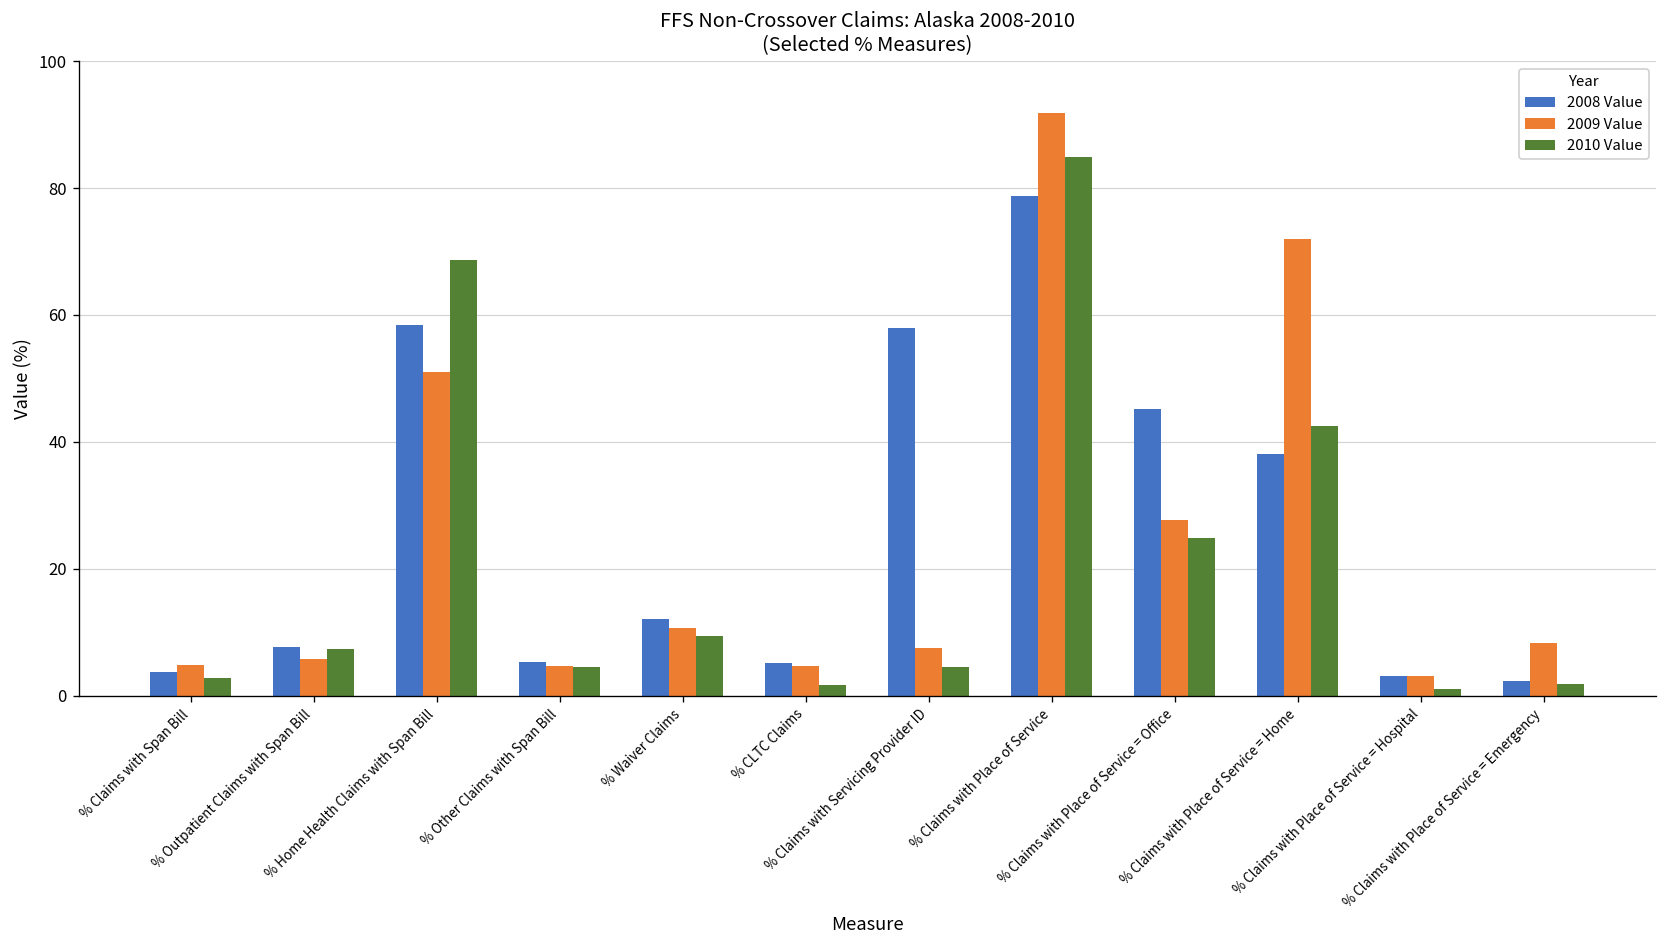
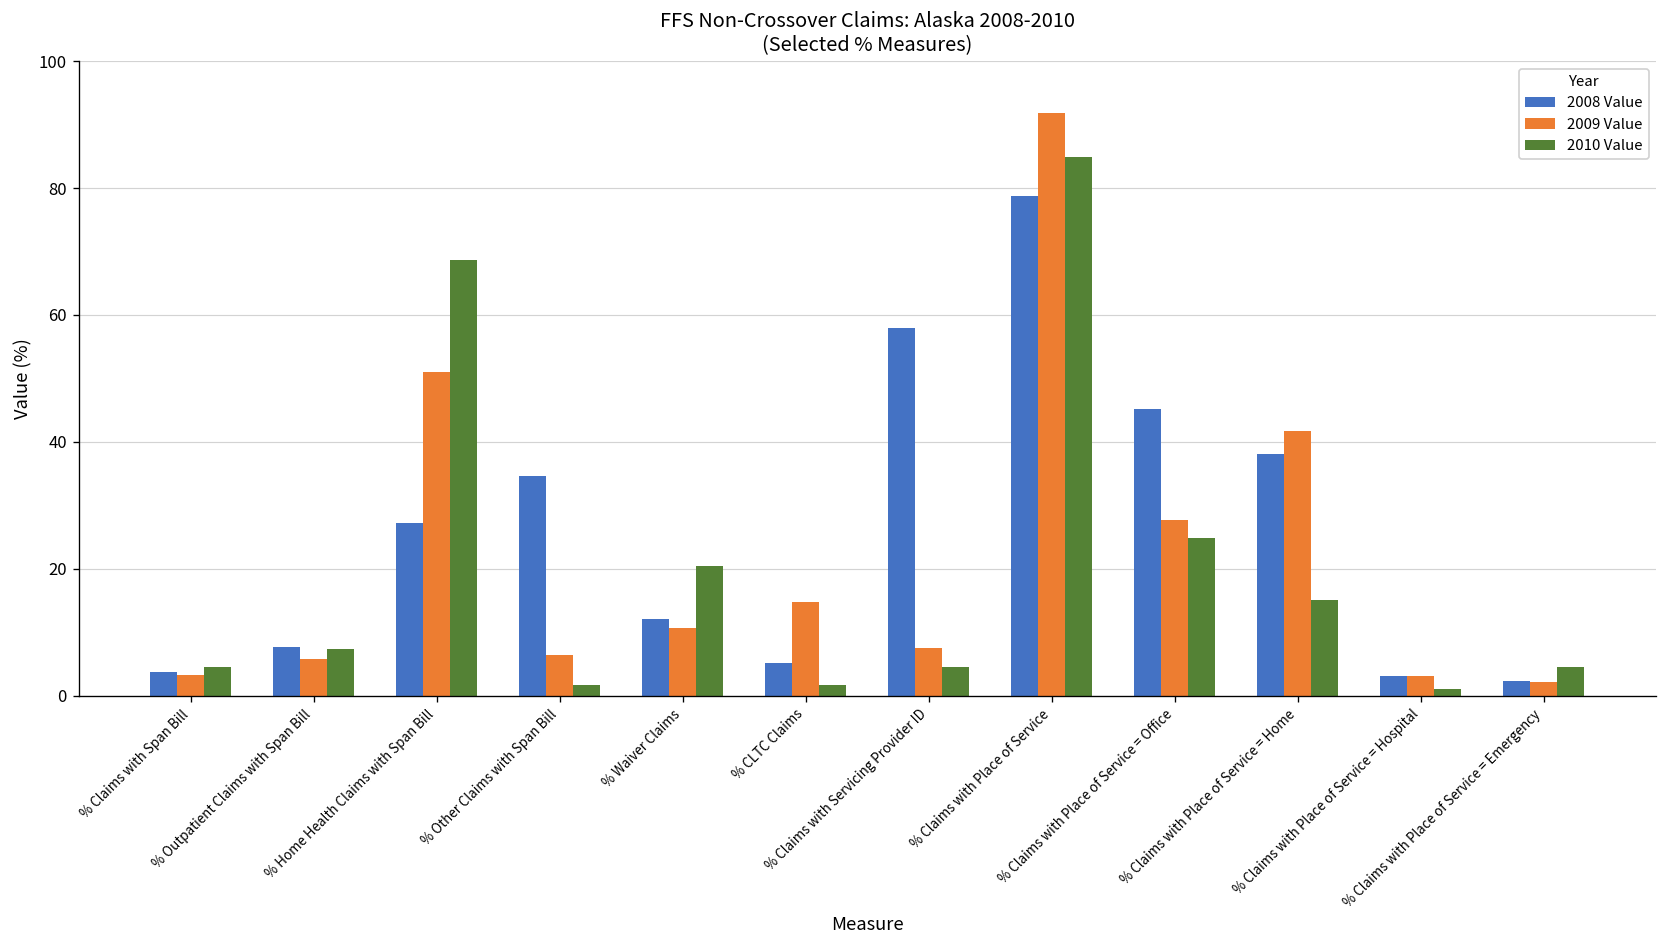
  {
    "2008 Value": {
      "% Claims with Span Bill": 4,
      "% Outpatient Claims with Span Bill": 8,
-     "% Home Health Claims with Span Bill": 58,
-     "% Other Claims with Span Bill": 5,
+     "% Home Health Claims with Span Bill": 27,
+     "% Other Claims with Span Bill": 35,
      "% Waiver Claims": 12,
      "% CLTC Claims": 5,
      "% Claims with Servicing Provider ID": 58,
      "% Claims with Place of Service": 79,
      "% Claims with Place of Service = Office": 45,
      "% Claims with Place of Service = Home": 38,
      "% Claims with Place of Service = Hospital": 3,
      "% Claims with Place of Service = Emergency": 2
    },
    "2009 Value": {
-     "% Claims with Span Bill": 5,
+     "% Claims with Span Bill": 3,
      "% Outpatient Claims with Span Bill": 6,
      "% Home Health Claims with Span Bill": 51,
-     "% Other Claims with Span Bill": 5,
+     "% Other Claims with Span Bill": 6,
      "% Waiver Claims": 11,
-     "% CLTC Claims": 5,
+     "% CLTC Claims": 15,
      "% Claims with Servicing Provider ID": 7,
      "% Claims with Place of Service": 92,
      "% Claims with Place of Service = Office": 28,
-     "% Claims with Place of Service = Home": 72,
+     "% Claims with Place of Service = Home": 42,
      "% Claims with Place of Service = Hospital": 3,
-     "% Claims with Place of Service = Emergency": 8
+     "% Claims with Place of Service = Emergency": 2
    },
    "2010 Value": {
-     "% Claims with Span Bill": 3,
+     "% Claims with Span Bill": 5,
      "% Outpatient Claims with Span Bill": 7,
      "% Home Health Claims with Span Bill": 69,
-     "% Other Claims with Span Bill": 5,
-     "% Waiver Claims": 9,
+     "% Other Claims with Span Bill": 2,
+     "% Waiver Claims": 20,
      "% CLTC Claims": 2,
      "% Claims with Servicing Provider ID": 4,
      "% Claims with Place of Service": 85,
      "% Claims with Place of Service = Office": 25,
-     "% Claims with Place of Service = Home": 42,
+     "% Claims with Place of Service = Home": 15,
      "% Claims with Place of Service = Hospital": 1,
-     "% Claims with Place of Service = Emergency": 2
+     "% Claims with Place of Service = Emergency": 4
    }
  }
